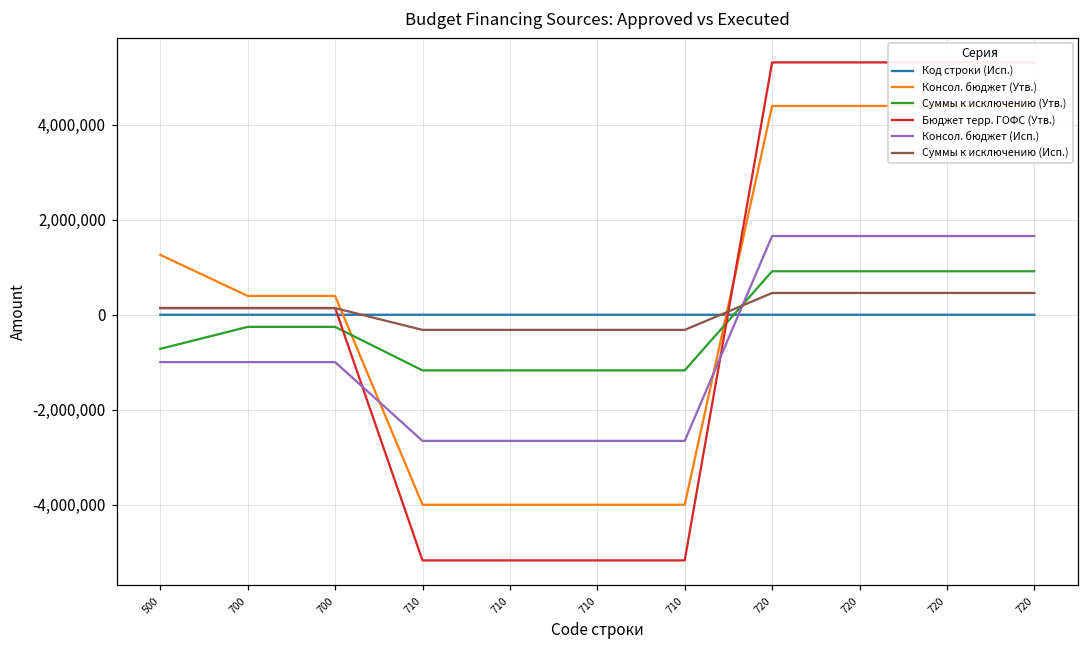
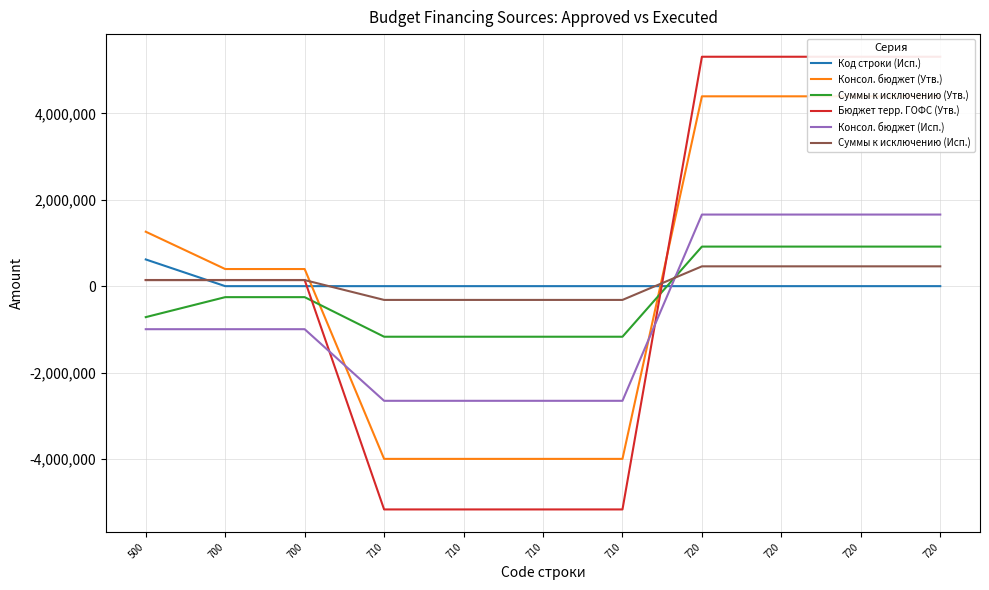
  {
    "Код строки (Исп.)": {
-     "500": "0"
+     "500": "600,000"
    },
    "Консол. бюджет (Утв.)": {
      "500": "1,300,000"
    },
    "Суммы к исключению (Утв.)": {
      "500": "-700,000"
    },
    "Консол. бюджет (Исп.)": {
      "500": "-1,000,000"
    }
  }
